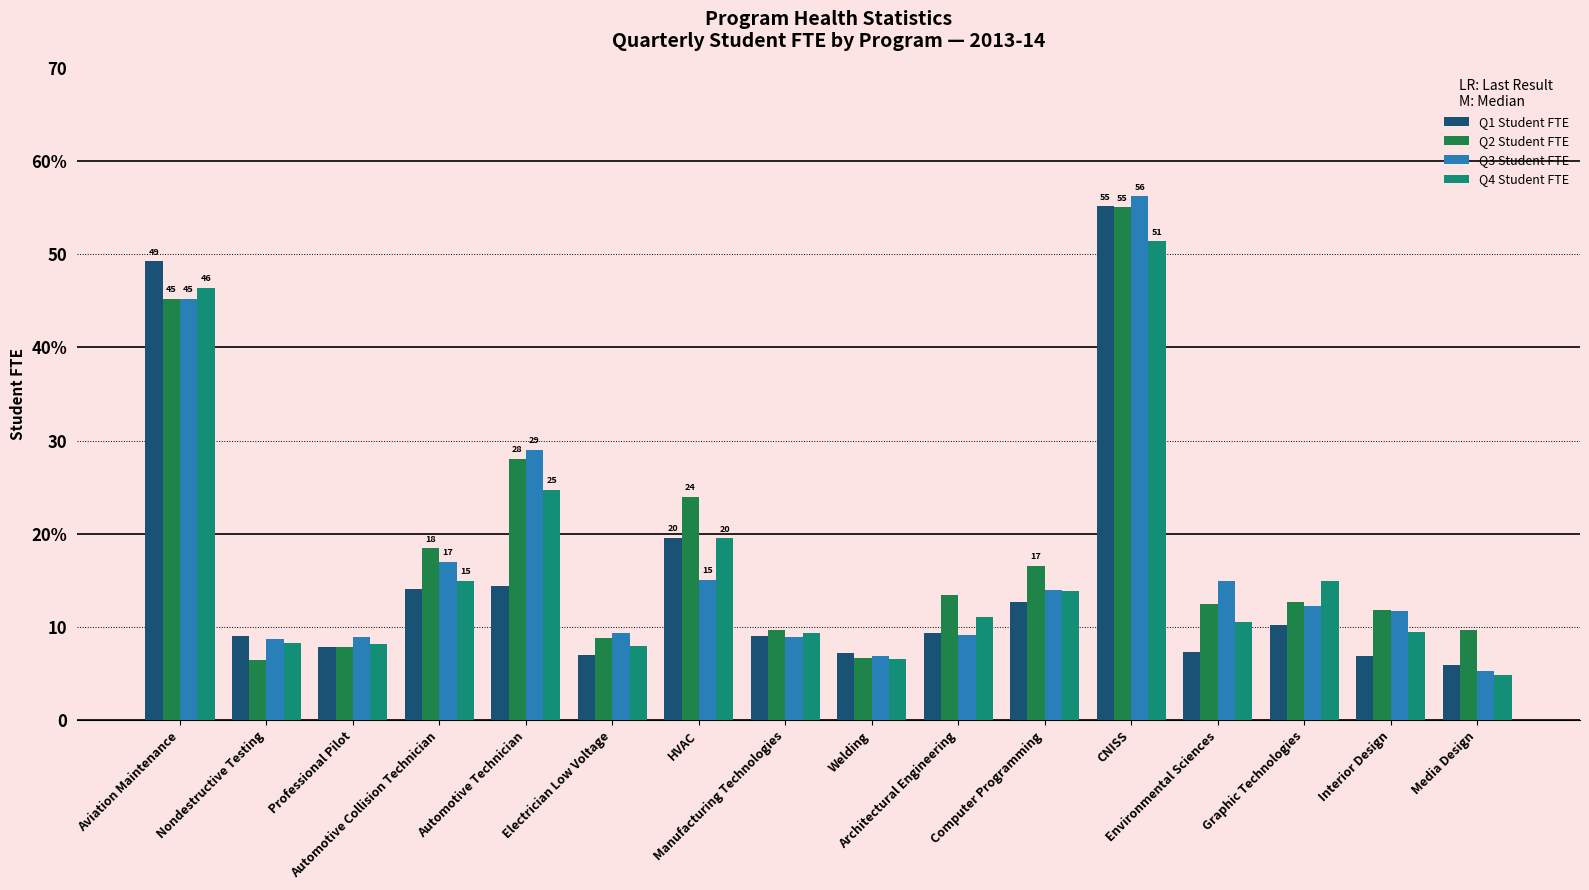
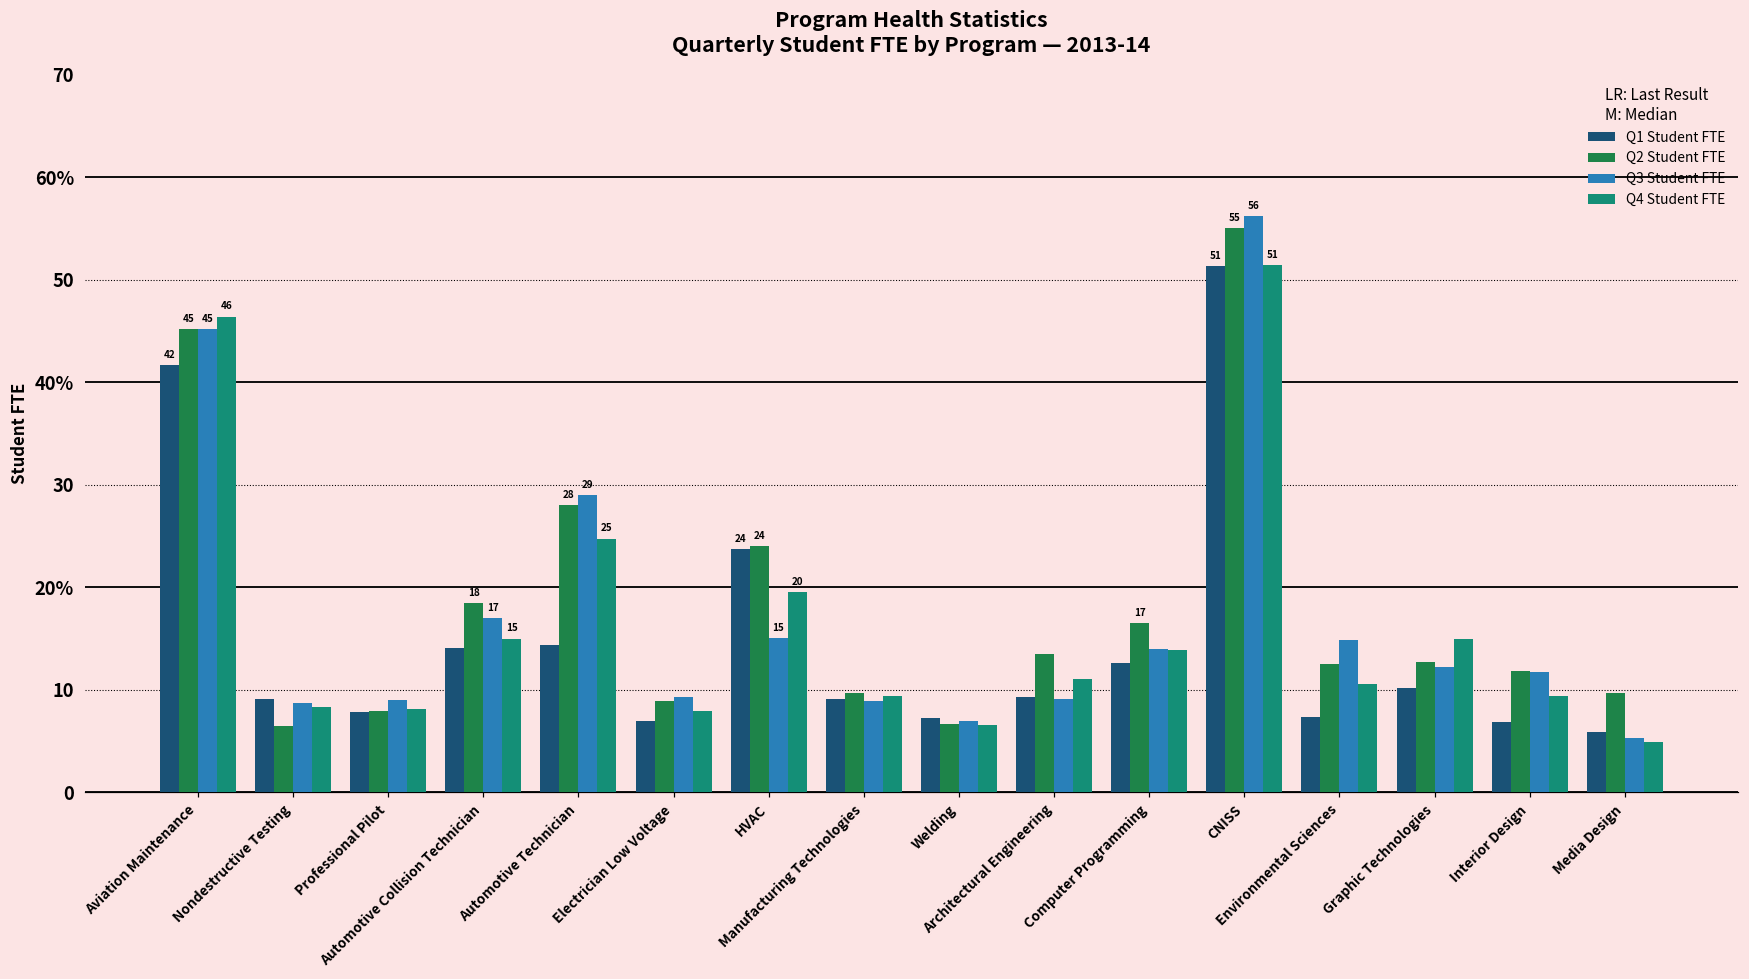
  {
    "Q1 Student FTE": {
-     "Aviation Maintenance": 49,
-     "HVAC": 20,
-     "CNISS": 55
+     "Aviation Maintenance": 42,
+     "HVAC": 24,
+     "CNISS": 51
    },
    "Q3 Student FTE": {
      "Aviation Maintenance": 45,
      "Automotive Collision Technician": 17,
      "Automotive Technician": 29,
      "HVAC": 15,
      "CNISS": 56
    }
  }
